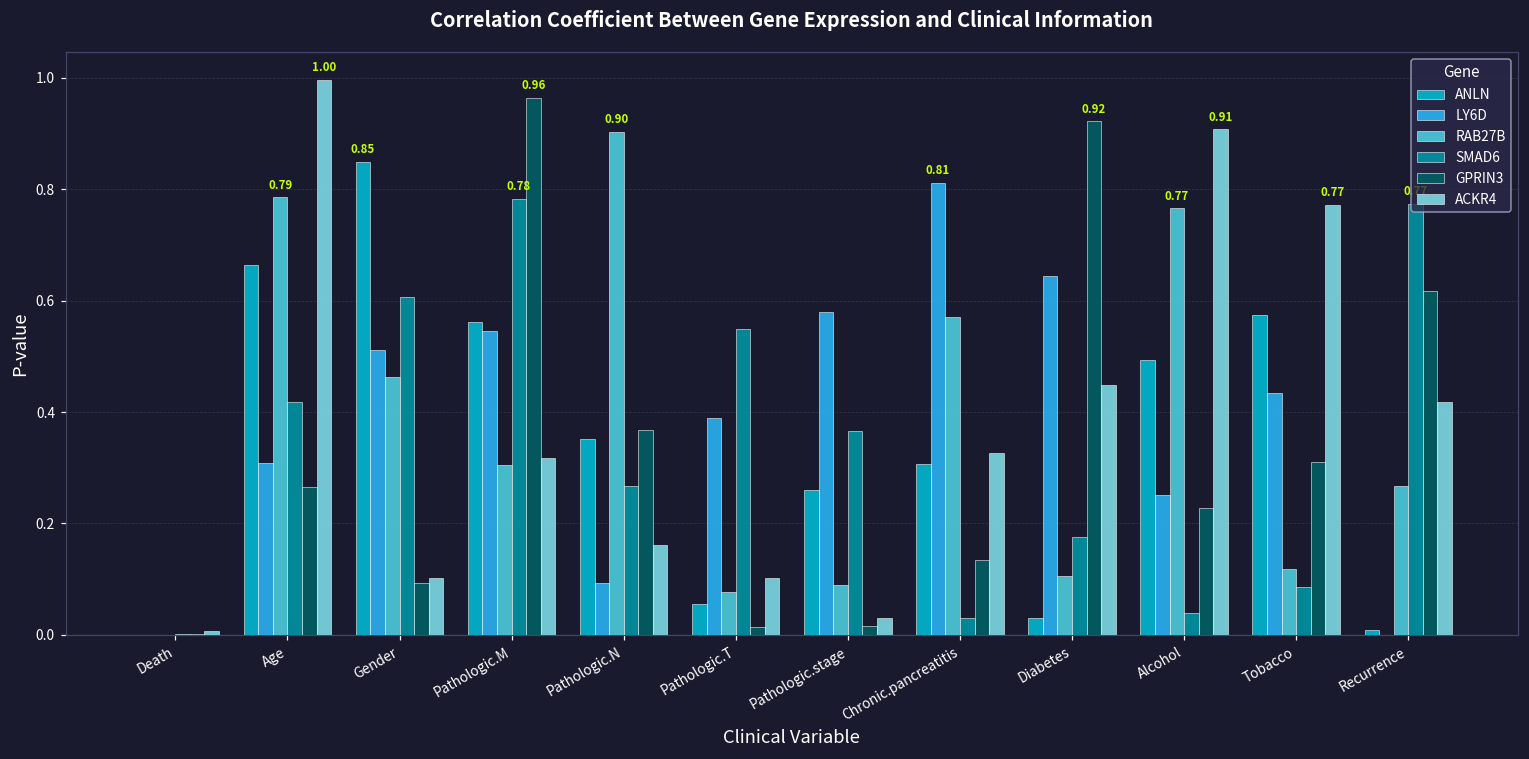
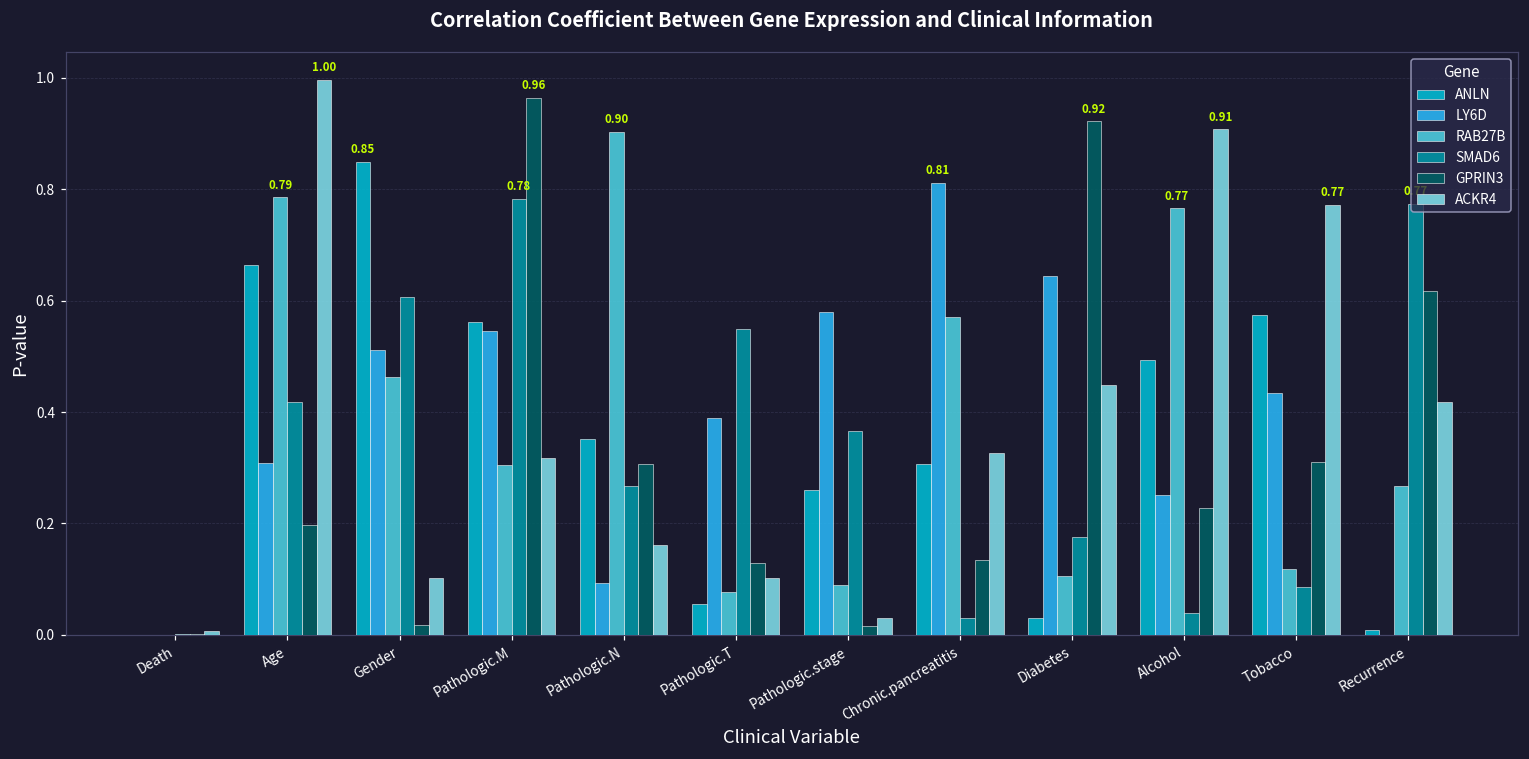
  {
    "GPRIN3": {
-     "Age": 0.27,
-     "Gender": 0.09,
-     "Pathologic.N": 0.37,
-     "Pathologic.T": 0.01,
+     "Age": 0.20,
+     "Gender": 0.02,
+     "Pathologic.N": 0.31,
+     "Pathologic.T": 0.13,
      "Pathologic.stage": 0.02,
      "Chronic.pancreatitis": 0.13,
      "Alcohol": 0.23,
      "Tobacco": 0.31,
      "Recurrence": 0.62
    }
  }
